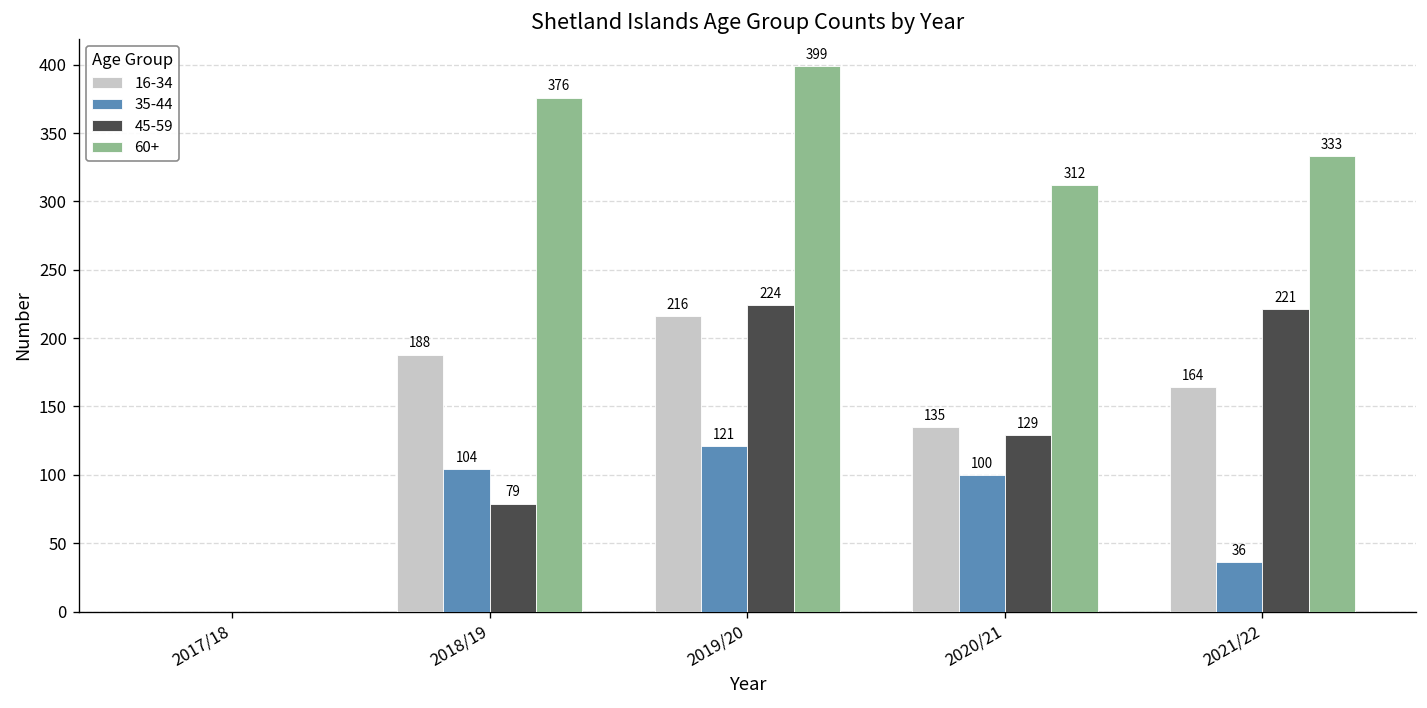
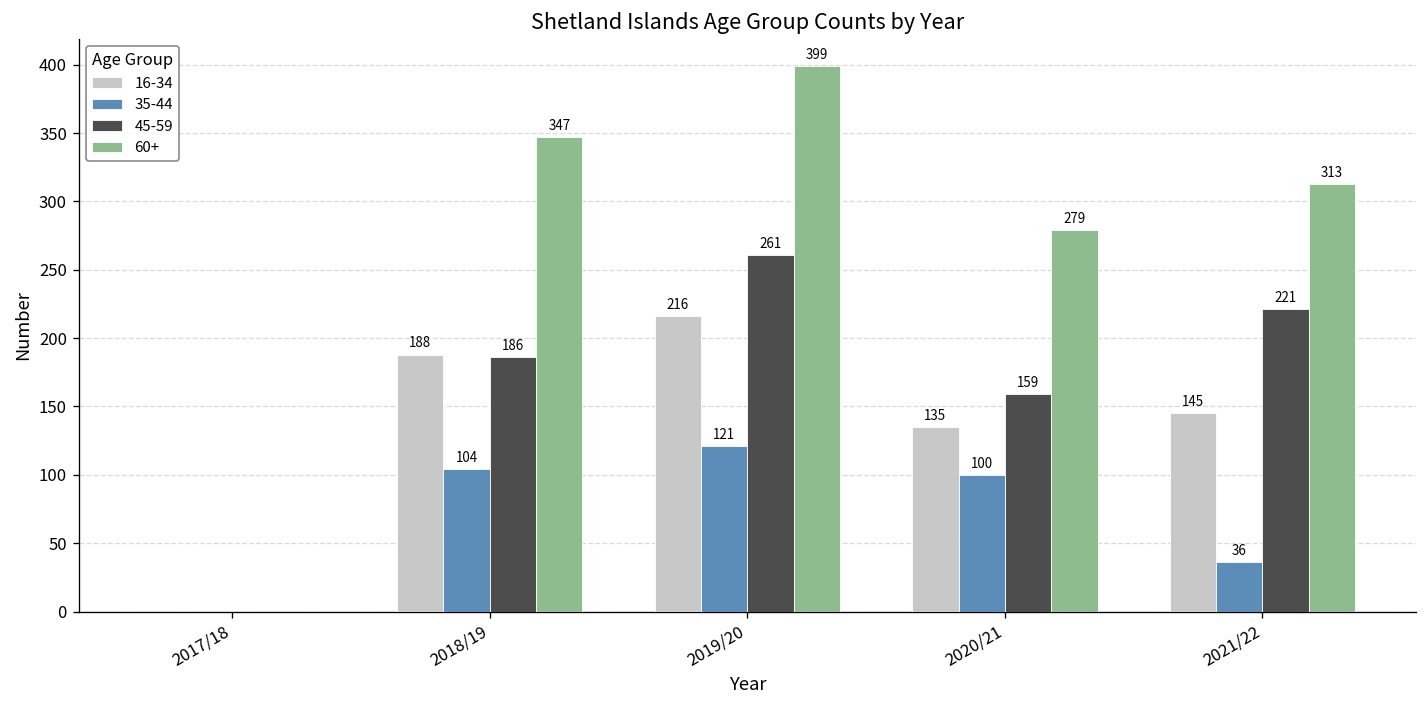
  {
    "16-34": {
      "2018/19": 188,
      "2019/20": 216,
      "2020/21": 135,
-     "2021/22": 164
+     "2021/22": 145
    },
    "35-44": {
      "2018/19": 104,
      "2019/20": 121,
      "2020/21": 100,
      "2021/22": 36
    },
    "45-59": {
-     "2018/19": 79,
-     "2019/20": 224,
-     "2020/21": 129,
+     "2018/19": 186,
+     "2019/20": 261,
+     "2020/21": 159,
      "2021/22": 221
    },
    "60+": {
-     "2018/19": 376,
+     "2018/19": 347,
      "2019/20": 399,
-     "2020/21": 312,
-     "2021/22": 333
+     "2020/21": 279,
+     "2021/22": 313
    }
  }
